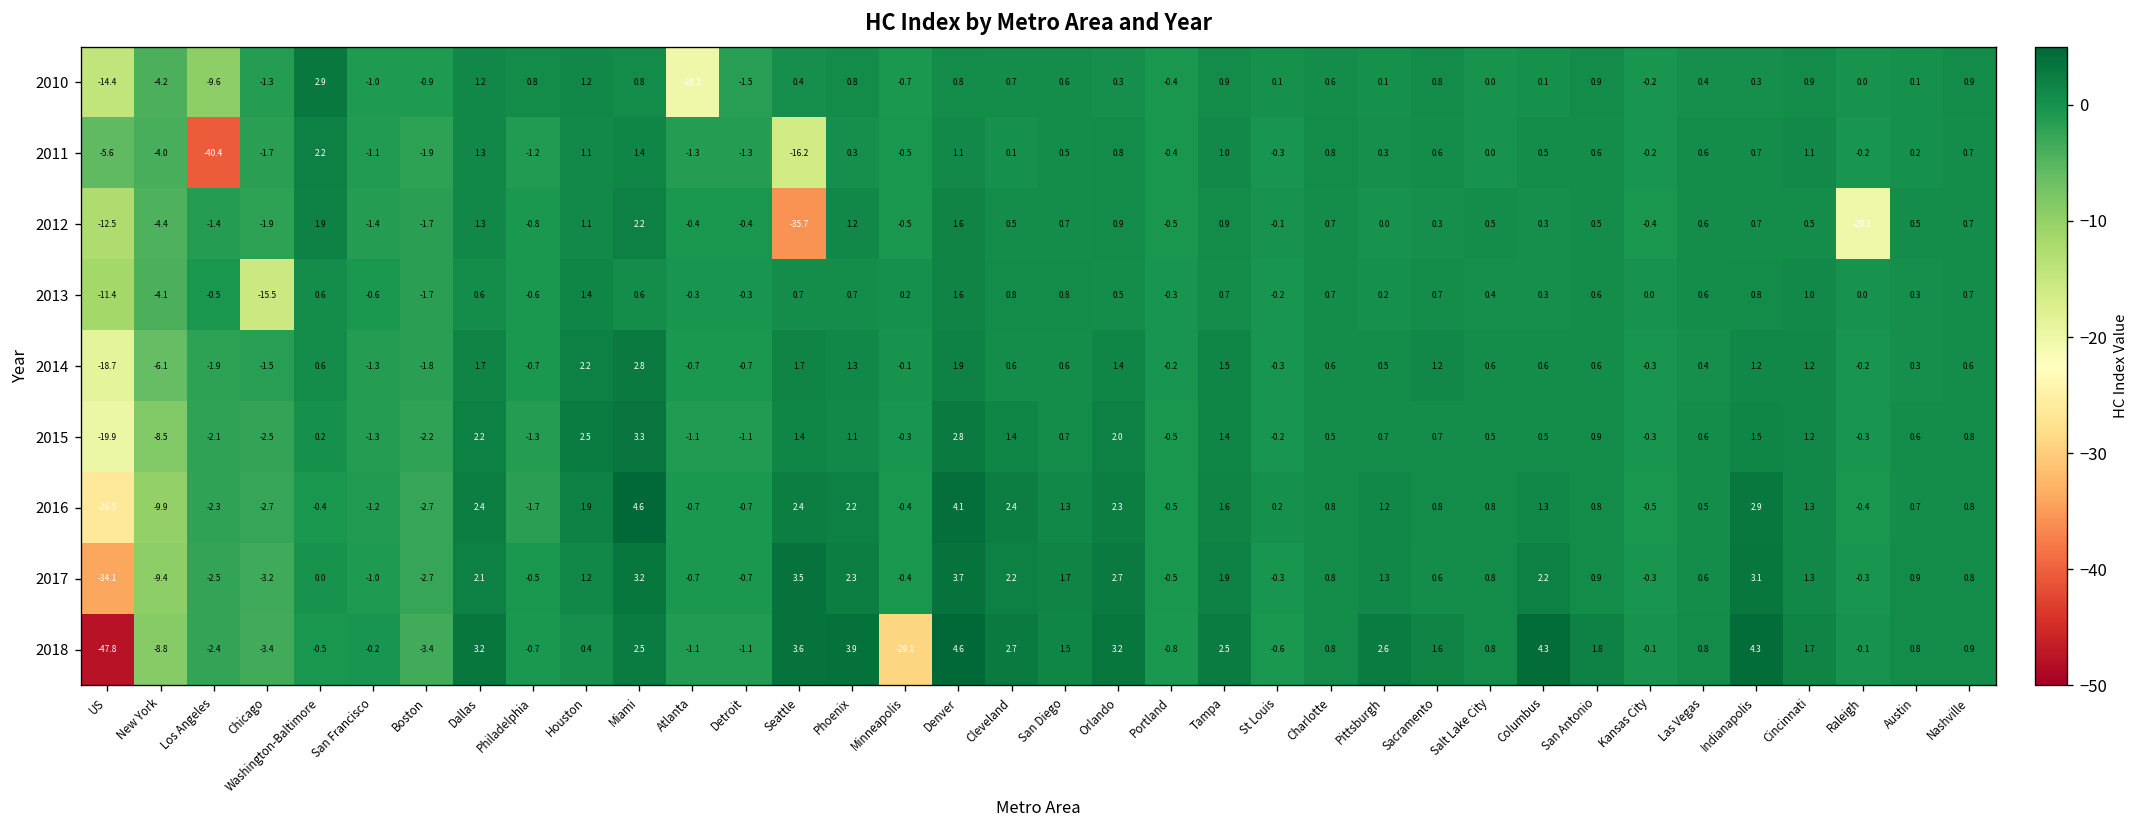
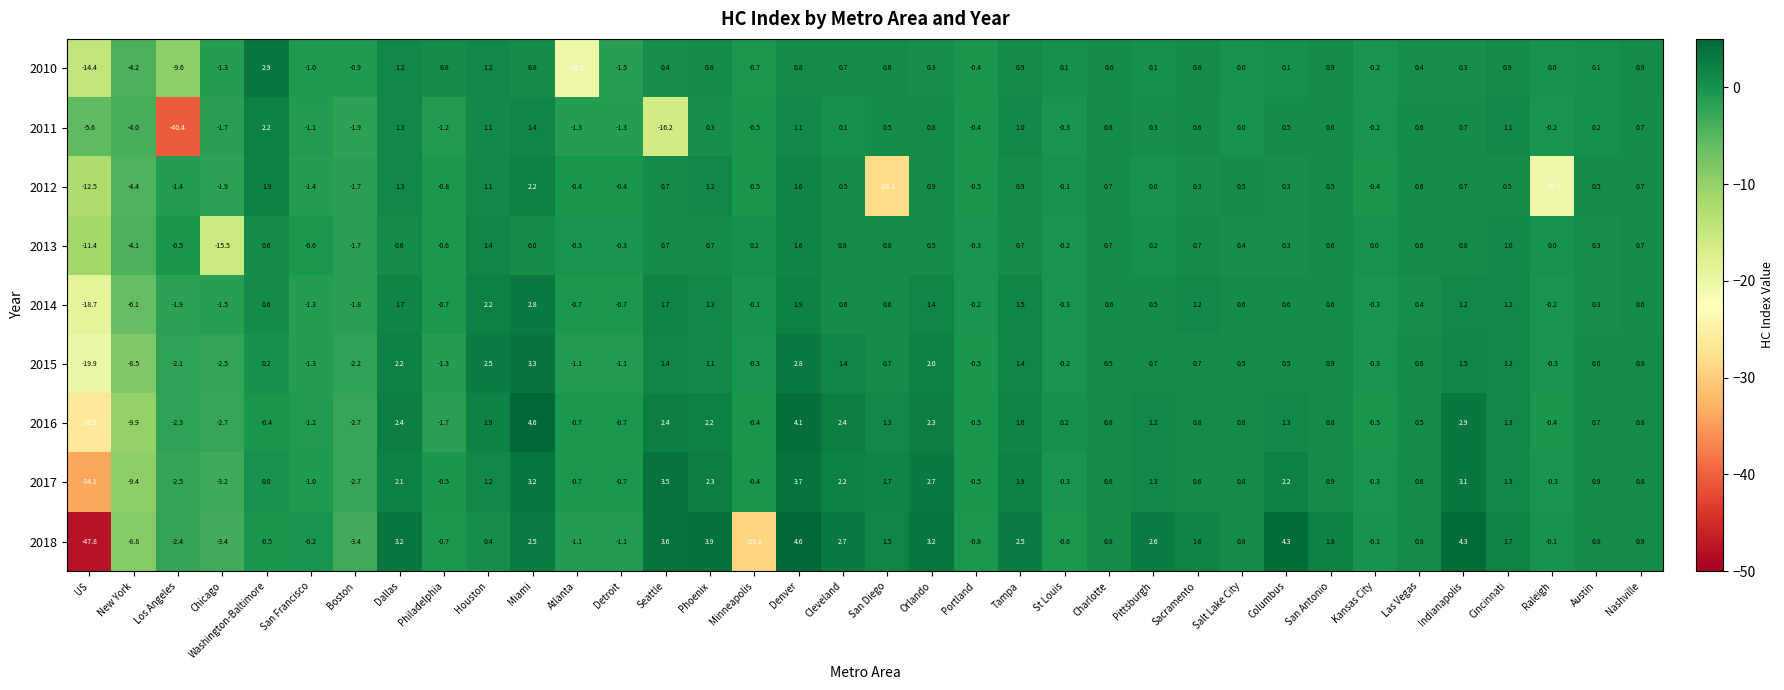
  {
    "2012": {
      "US": -12.5,
      "New York": -4.4,
      "Los Angeles": -1.4,
      "Chicago": -1.9,
      "Washington-Baltimore": 1.9,
      "San Francisco": -1.4,
      "Boston": -1.7,
      "Dallas": 1.3,
      "Philadelphia": -0.8,
      "Houston": 1.1,
      "Miami": 2.2,
      "Atlanta": -0.4,
      "Detroit": -0.4,
-     "Seattle": -35.7,
+     "Seattle": 0.7,
      "Phoenix": 1.2,
      "Minneapolis": -0.5,
      "Denver": 1.6,
      "Cleveland": 0.5,
-     "San Diego": 0.7,
+     "San Diego": -28.3,
      "Orlando": 0.9,
      "Portland": -0.5,
      "Tampa": 0.9,
      "St Louis": -0.1,
      "Charlotte": 0.7,
      "Pittsburgh": 0.0,
      "Sacramento": 0.3,
      "Salt Lake City": 0.5,
      "Columbus": 0.3,
      "San Antonio": 0.5,
      "Kansas City": -0.4,
      "Las Vegas": 0.6,
      "Indianapolis": 0.7,
      "Cincinnati": 0.5,
      "Raleigh": -20.3,
      "Austin": 0.5,
      "Nashville": 0.7
    }
  }
